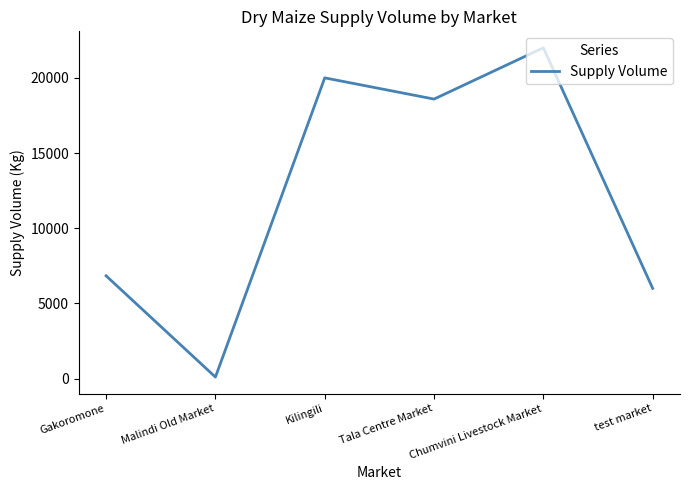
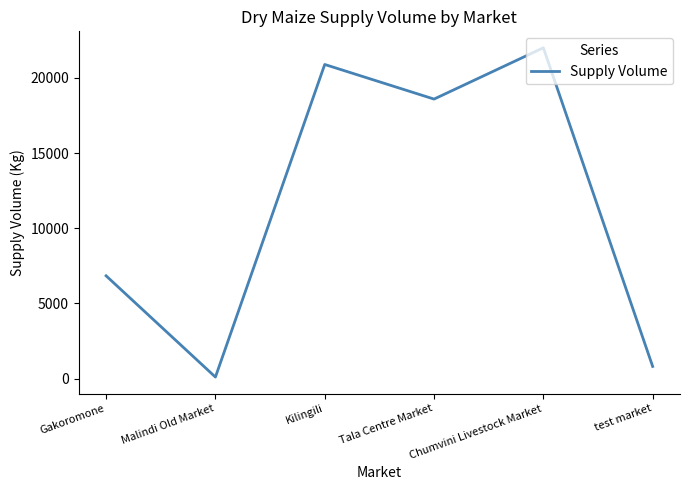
  {
    "Gakoromone": 6800,
    "Malindi Old Market": 100,
-   "Kilingili": 20000,
+   "Kilingili": 20900,
    "Tala Centre Market": 18600,
-   "test market": 6000
+   "test market": 800
  }
